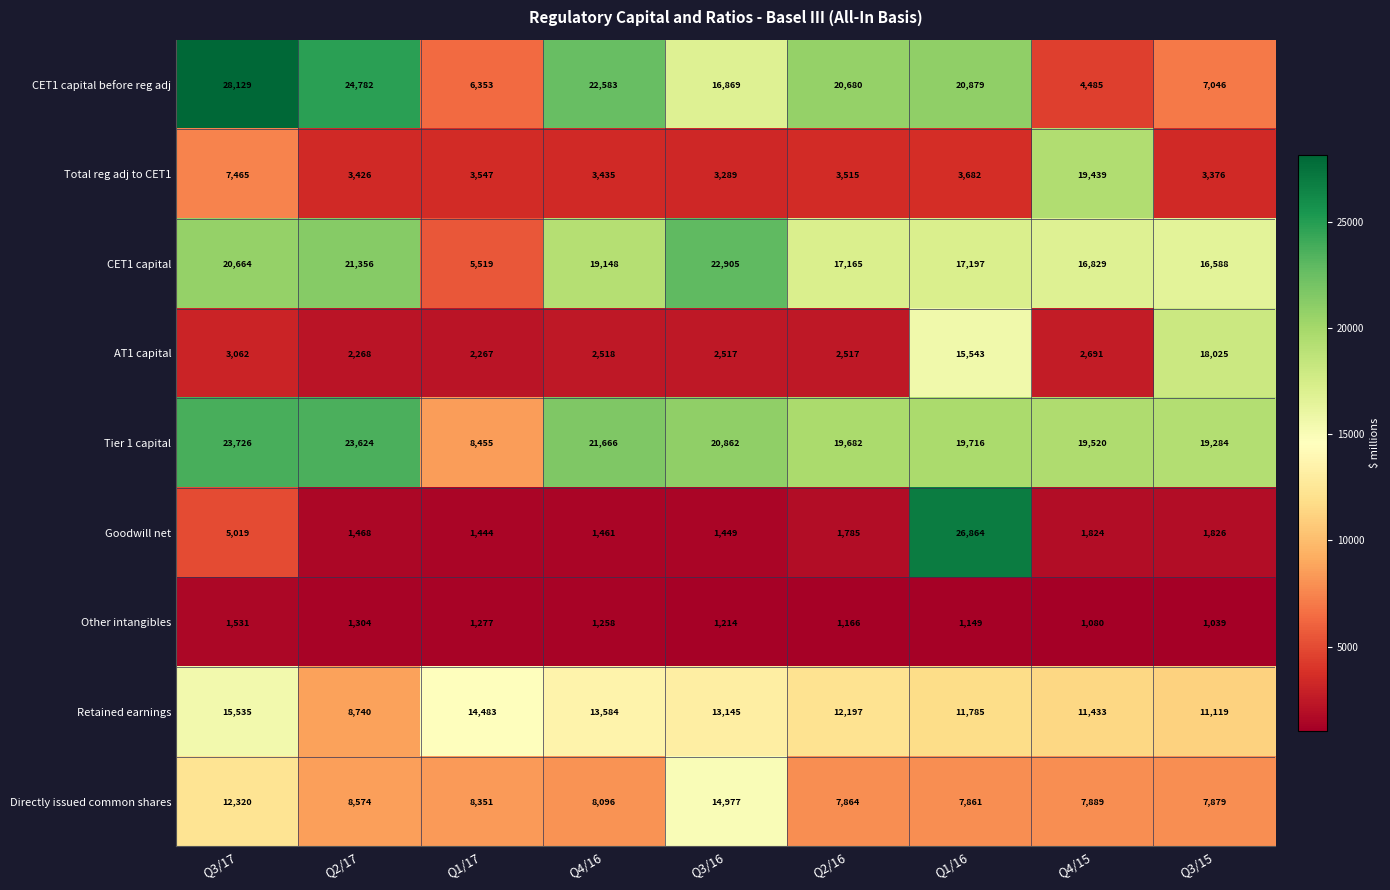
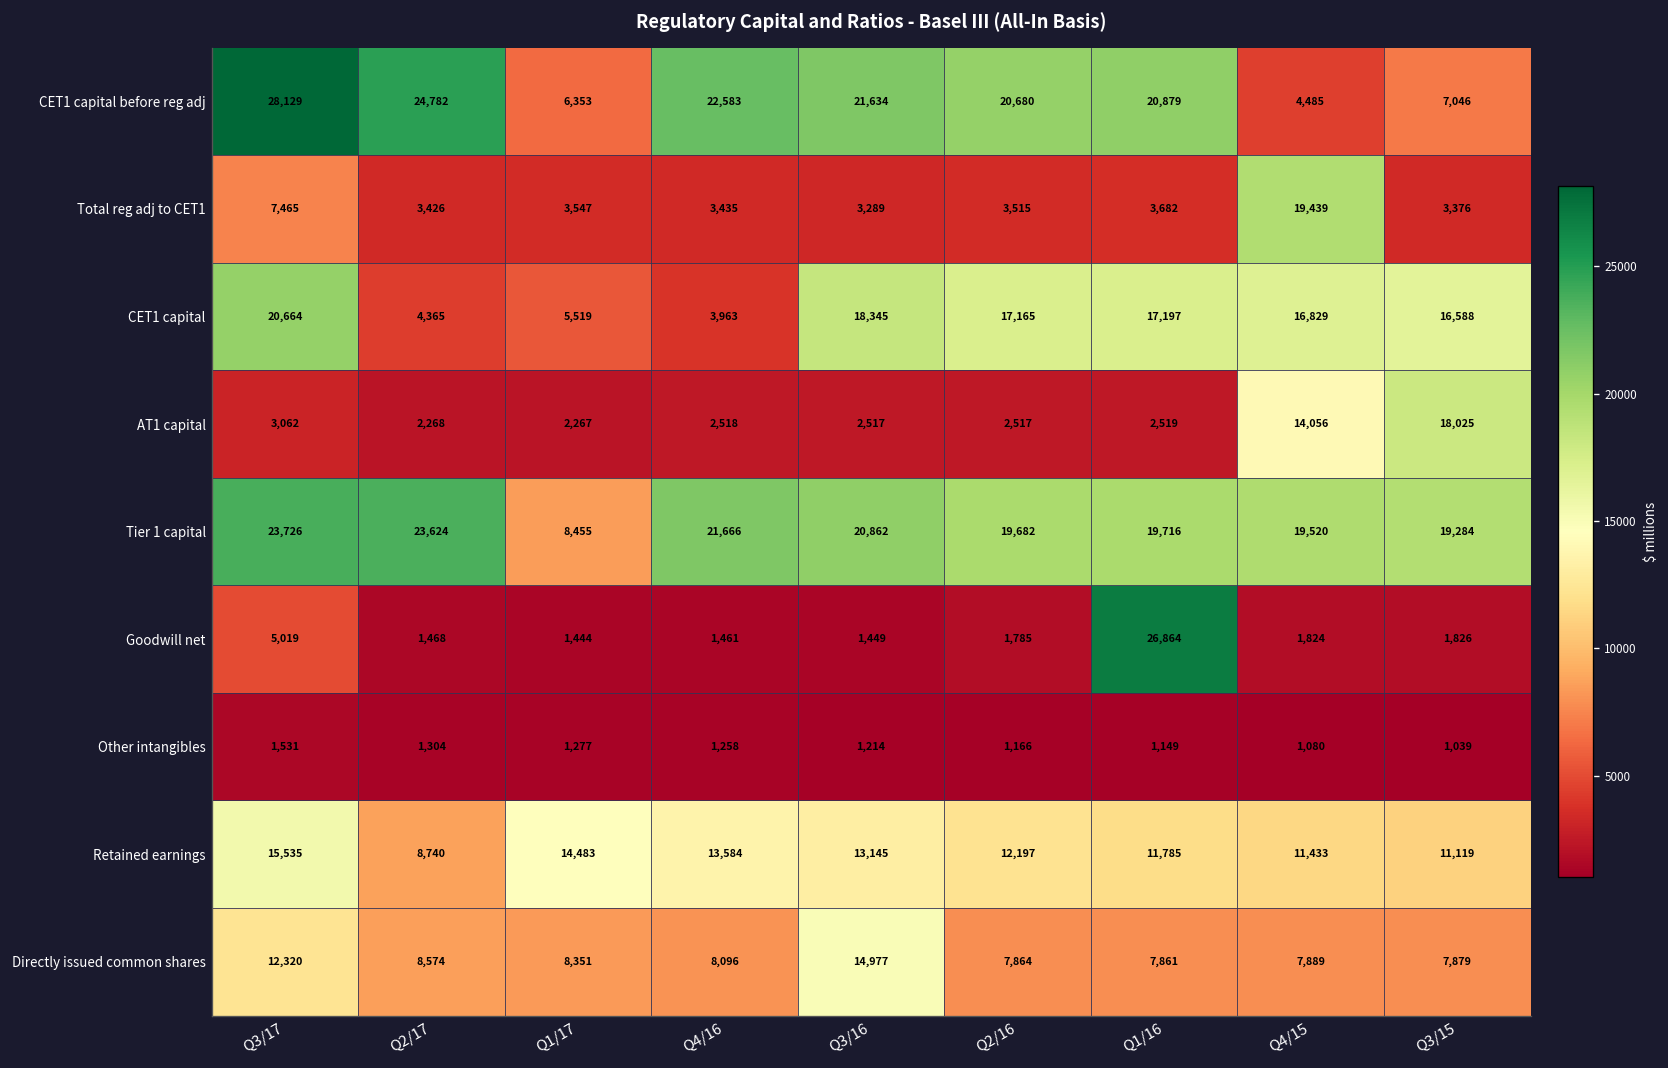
  {
    "CET1 capital before reg adj": {
      "Q3/17": "28,129",
      "Q2/17": "24,782",
      "Q1/17": "6,353",
      "Q4/16": "22,583",
-     "Q3/16": "16,869",
+     "Q3/16": "21,634",
      "Q2/16": "20,680",
      "Q1/16": "20,879",
      "Q4/15": "4,485",
      "Q3/15": "7,046"
    },
    "Total reg adj to CET1": {
      "Q3/17": "7,465",
      "Q2/17": "3,426",
      "Q1/17": "3,547",
      "Q4/16": "3,435",
      "Q3/16": "3,289",
      "Q2/16": "3,515",
      "Q1/16": "3,682",
      "Q4/15": "19,439",
      "Q3/15": "3,376"
    },
    "CET1 capital": {
      "Q3/17": "20,664",
-     "Q2/17": "21,356",
+     "Q2/17": "4,365",
      "Q1/17": "5,519",
-     "Q4/16": "19,148",
-     "Q3/16": "22,905",
+     "Q4/16": "3,963",
+     "Q3/16": "18,345",
      "Q2/16": "17,165",
      "Q1/16": "17,197",
      "Q4/15": "16,829",
      "Q3/15": "16,588"
    },
    "AT1 capital": {
      "Q3/17": "3,062",
      "Q2/17": "2,268",
      "Q1/17": "2,267",
      "Q4/16": "2,518",
      "Q3/16": "2,517",
      "Q2/16": "2,517",
-     "Q1/16": "15,543",
-     "Q4/15": "2,691",
+     "Q1/16": "2,519",
+     "Q4/15": "14,056",
      "Q3/15": "18,025"
    },
    "Tier 1 capital": {
      "Q3/17": "23,726",
      "Q2/17": "23,624",
      "Q1/17": "8,455",
      "Q4/16": "21,666",
      "Q3/16": "20,862",
      "Q2/16": "19,682",
      "Q1/16": "19,716",
      "Q4/15": "19,520",
      "Q3/15": "19,284"
    },
    "Goodwill net": {
      "Q3/17": "5,019",
      "Q2/17": "1,468",
      "Q1/17": "1,444",
      "Q4/16": "1,461",
      "Q3/16": "1,449",
      "Q2/16": "1,785",
      "Q1/16": "26,864",
      "Q4/15": "1,824",
      "Q3/15": "1,826"
    },
    "Other intangibles": {
      "Q3/17": "1,531",
      "Q2/17": "1,304",
      "Q1/17": "1,277",
      "Q4/16": "1,258",
      "Q3/16": "1,214",
      "Q2/16": "1,166",
      "Q1/16": "1,149",
      "Q4/15": "1,080",
      "Q3/15": "1,039"
    },
    "Retained earnings": {
      "Q3/17": "15,535",
      "Q2/17": "8,740",
      "Q1/17": "14,483",
      "Q4/16": "13,584",
      "Q3/16": "13,145",
      "Q2/16": "12,197",
      "Q1/16": "11,785",
      "Q4/15": "11,433",
      "Q3/15": "11,119"
    },
    "Directly issued common shares": {
      "Q3/17": "12,320",
      "Q2/17": "8,574",
      "Q1/17": "8,351",
      "Q4/16": "8,096",
      "Q3/16": "14,977",
      "Q2/16": "7,864",
      "Q1/16": "7,861",
      "Q4/15": "7,889",
      "Q3/15": "7,879"
    }
  }
